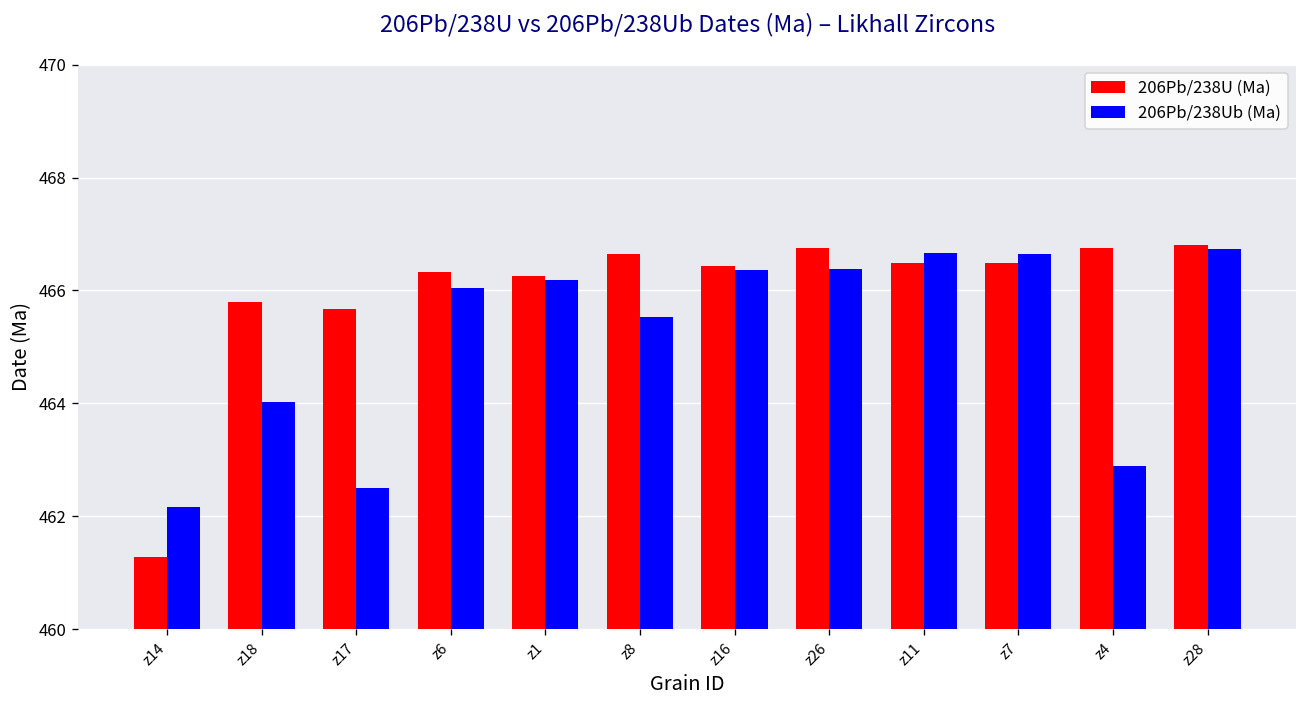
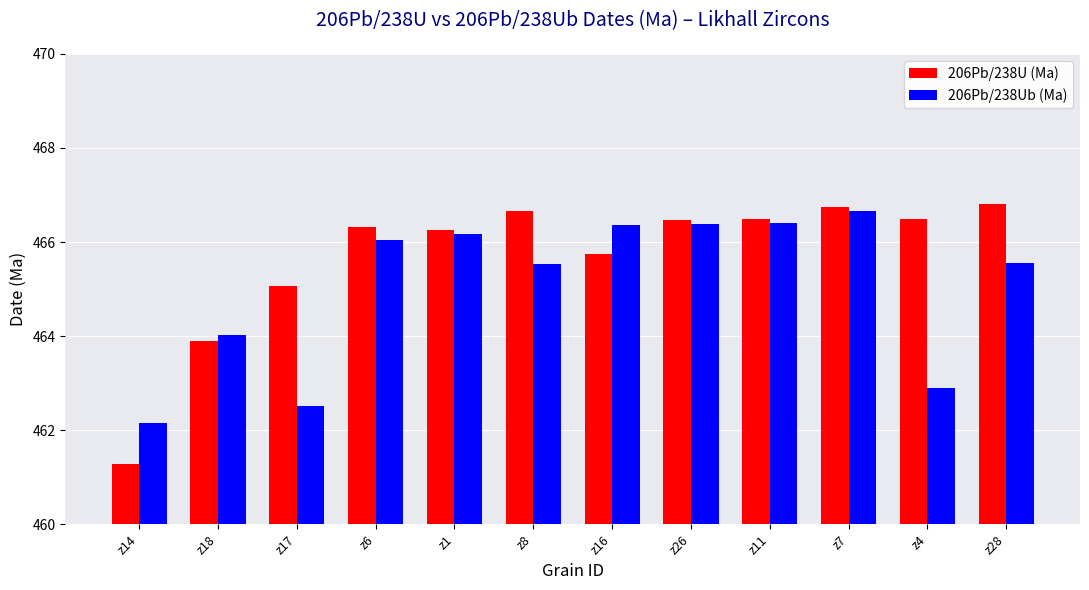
  {
    "206Pb/238U (Ma)": {
      "z14": 461.3,
-     "z18": 465.8,
-     "z17": 465.7,
+     "z18": 463.9,
+     "z17": 465.1,
      "z6": 466.3,
      "z1": 466.3,
      "z8": 466.7,
-     "z16": 466.4,
-     "z26": 466.8,
+     "z16": 465.8,
+     "z26": 466.5,
      "z11": 466.5,
-     "z7": 466.5,
-     "z4": 466.8,
+     "z7": 466.7,
+     "z4": 466.5,
      "z28": 466.8
    },
    "206Pb/238Ub (Ma)": {
      "z14": 462.2,
      "z18": 464.0,
      "z17": 462.5,
      "z6": 466.1,
      "z1": 466.2,
      "z8": 465.5,
      "z16": 466.4,
      "z26": 466.4,
-     "z11": 466.7,
+     "z11": 466.4,
      "z7": 466.7,
      "z4": 462.9,
-     "z28": 466.7
+     "z28": 465.6
    }
  }
